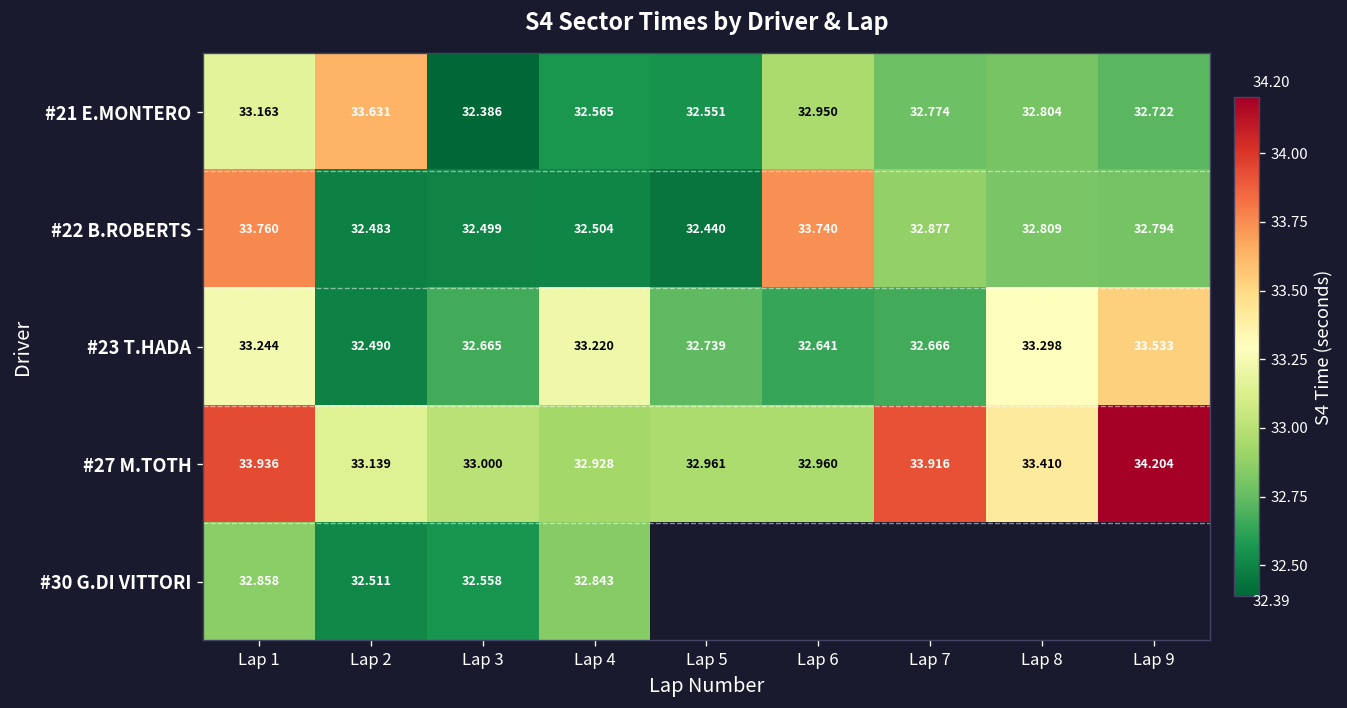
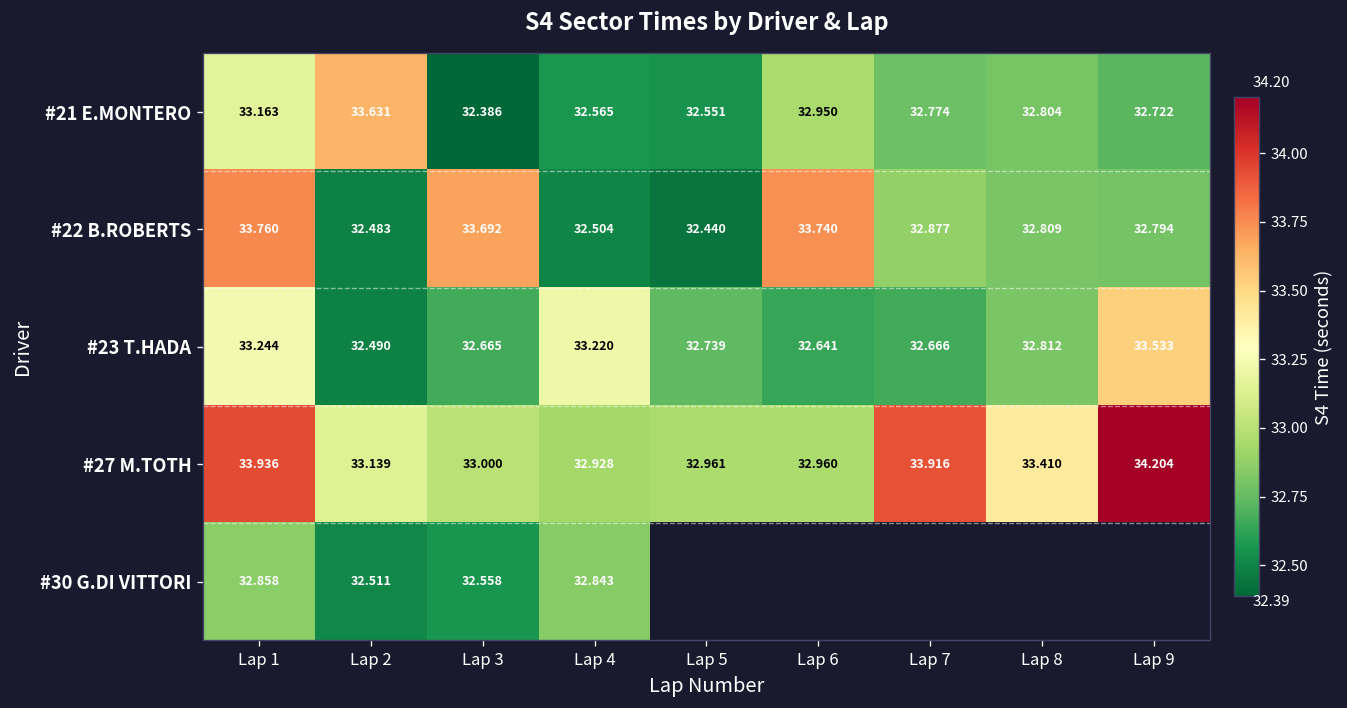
  {
    "#21 E.MONTERO": {
      "Lap 1": 33.163,
      "Lap 2": 33.631,
      "Lap 3": 32.386,
      "Lap 4": 32.565,
      "Lap 5": 32.551,
      "Lap 6": 32.950,
      "Lap 7": 32.774,
      "Lap 8": 32.804,
      "Lap 9": 32.722
    },
    "#22 B.ROBERTS": {
      "Lap 1": 33.760,
      "Lap 2": 32.483,
-     "Lap 3": 32.499,
+     "Lap 3": 33.692,
      "Lap 4": 32.504,
      "Lap 5": 32.440,
      "Lap 6": 33.740,
      "Lap 7": 32.877,
      "Lap 8": 32.809,
      "Lap 9": 32.794
    },
    "#23 T.HADA": {
      "Lap 1": 33.244,
      "Lap 2": 32.490,
      "Lap 3": 32.665,
      "Lap 4": 33.220,
      "Lap 5": 32.739,
      "Lap 6": 32.641,
      "Lap 7": 32.666,
-     "Lap 8": 33.298,
+     "Lap 8": 32.812,
      "Lap 9": 33.533
    },
    "#27 M.TOTH": {
      "Lap 1": 33.936,
      "Lap 2": 33.139,
      "Lap 3": 33.000,
      "Lap 4": 32.928,
      "Lap 5": 32.961,
      "Lap 6": 32.960,
      "Lap 7": 33.916,
      "Lap 8": 33.410,
      "Lap 9": 34.204
    },
    "#30 G.DI VITTORI": {
      "Lap 1": 32.858,
      "Lap 2": 32.511,
      "Lap 3": 32.558,
      "Lap 4": 32.843
    }
  }
